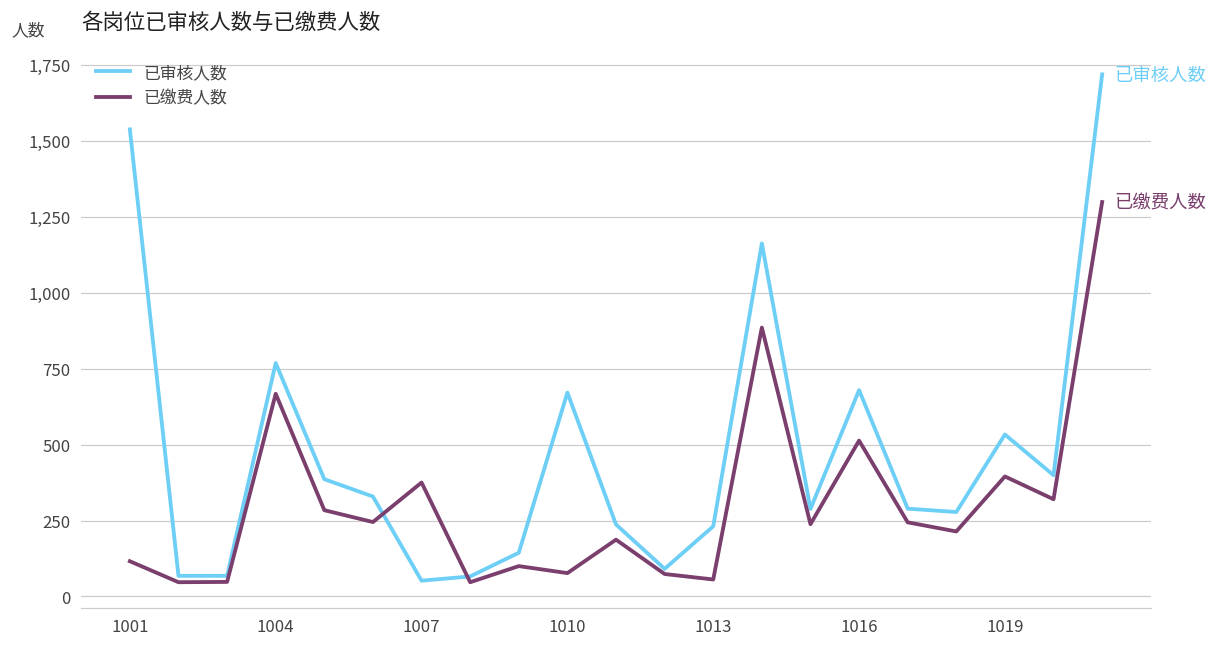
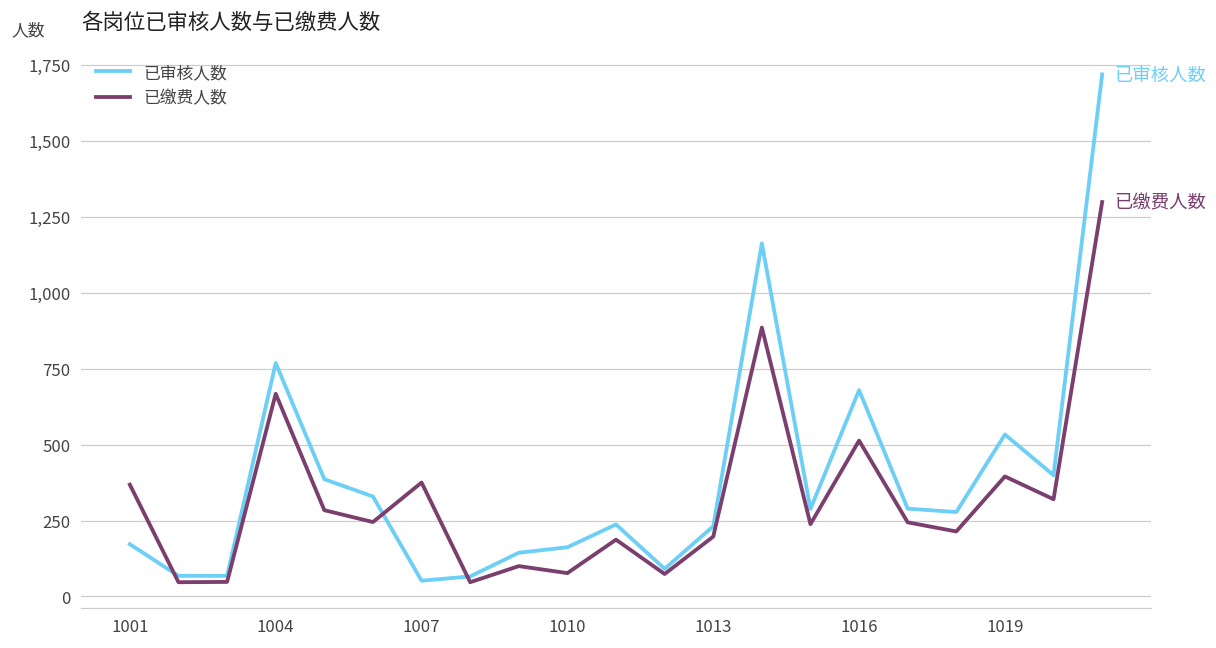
  {
    "已审核人数": {
-     "1001": "1,540",
+     "1001": "170",
      "1004": "770",
      "1007": "50",
-     "1010": "670",
+     "1010": "160",
      "1013": "230",
      "1016": "680",
      "1019": "530"
    },
    "已缴费人数": {
-     "1001": "120",
+     "1001": "370",
      "1004": "670",
      "1007": "380",
      "1010": "80",
-     "1013": "60",
+     "1013": "200",
      "1016": "510",
      "1019": "400"
    }
  }
